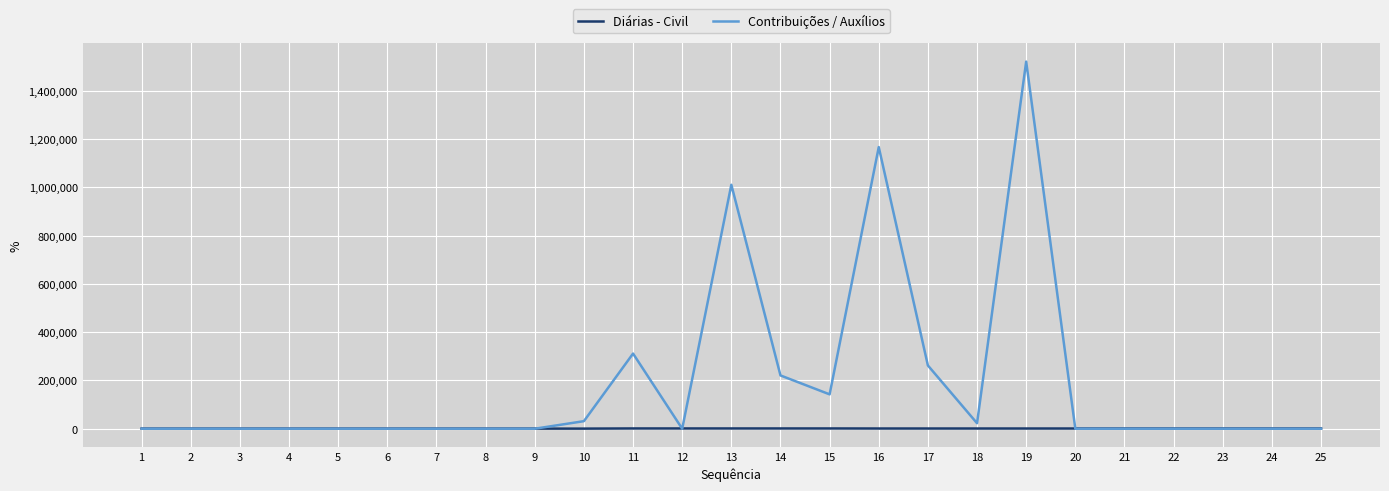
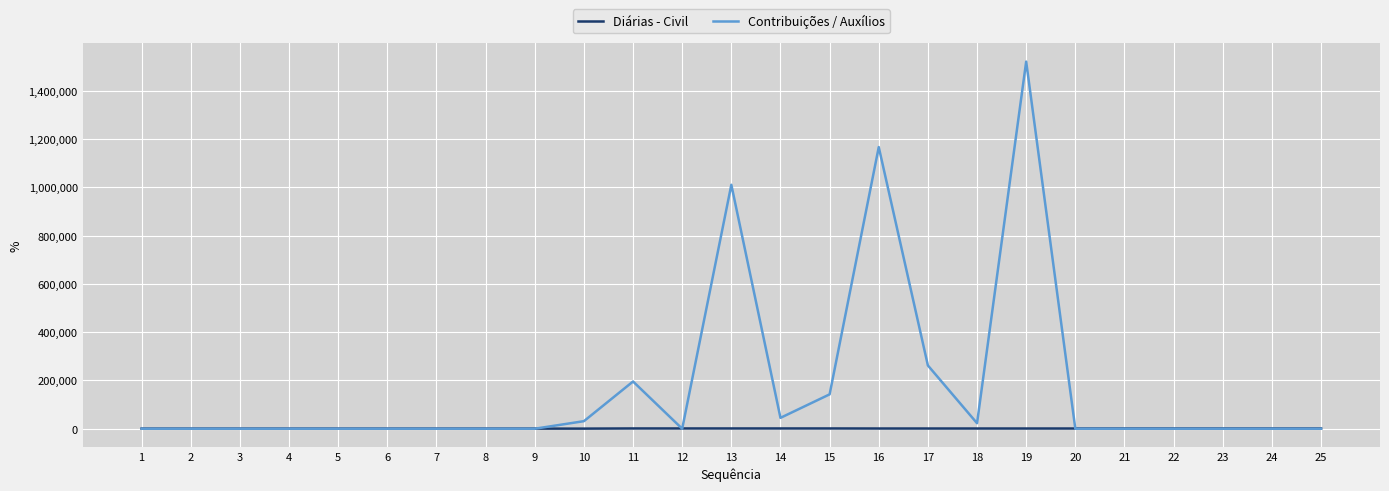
  {
    "Diárias - Civil": {
      "10": "0",
      "11": "0",
      "13": "0",
      "14": "0",
      "15": "0",
      "16": "0",
      "17": "0",
      "18": "0",
      "19": "0"
    },
    "Contribuições / Auxílios": {
      "10": "30,000",
-     "11": "310,000",
+     "11": "200,000",
      "13": "1,010,000",
-     "14": "220,000",
+     "14": "50,000",
      "15": "140,000",
      "16": "1,170,000",
      "17": "260,000",
      "18": "20,000",
      "19": "1,520,000"
    }
  }
